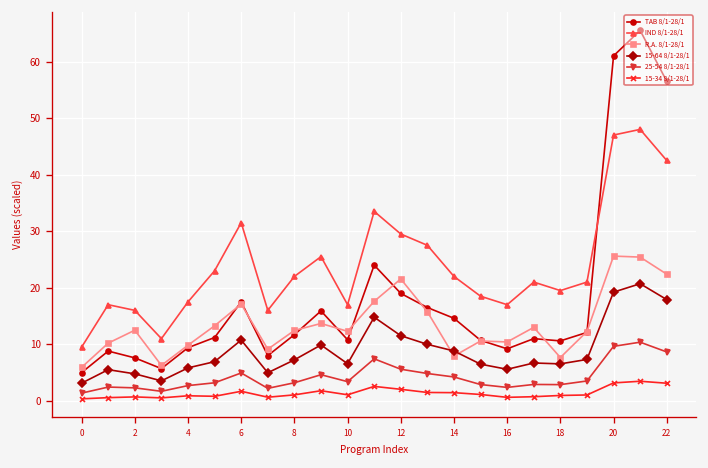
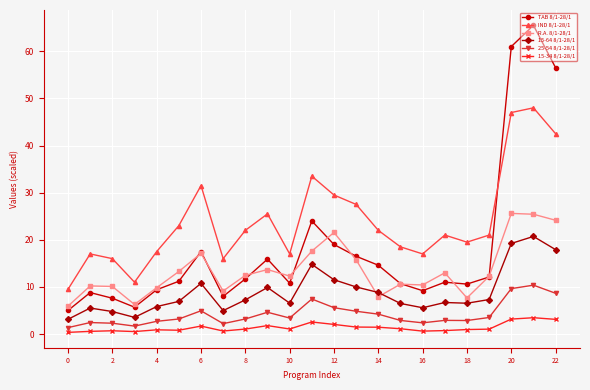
  {
    "R.A. 8/1-28/1": {
      "0": 6,
-     "2": 12,
+     "2": 10,
      "8": 12,
      "10": 12,
      "12": 22,
      "14": 8,
      "16": 10,
      "18": 8,
      "20": 26,
-     "22": 22
+     "22": 24
    }
  }
